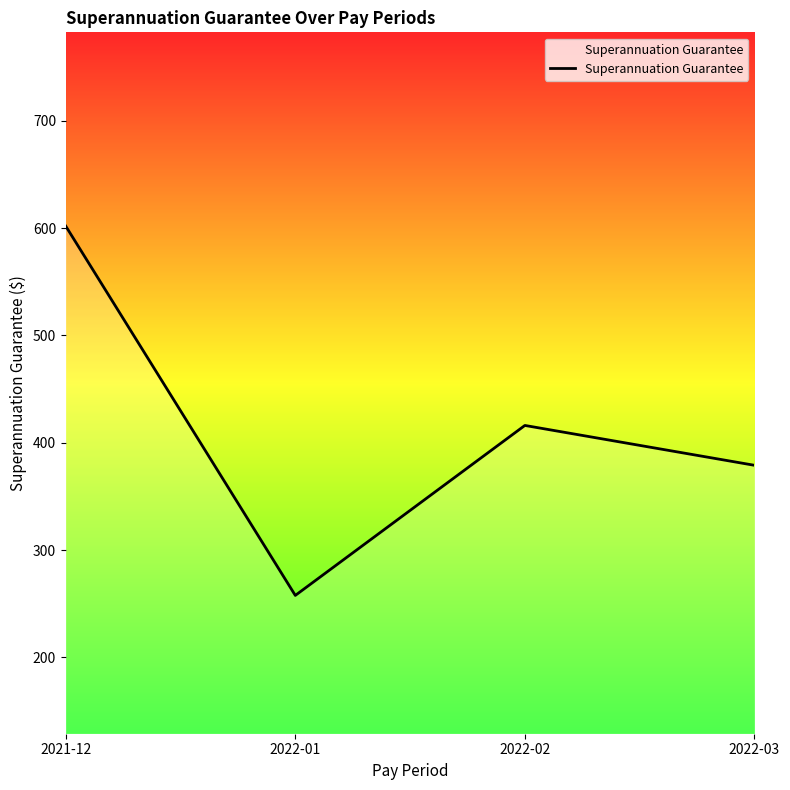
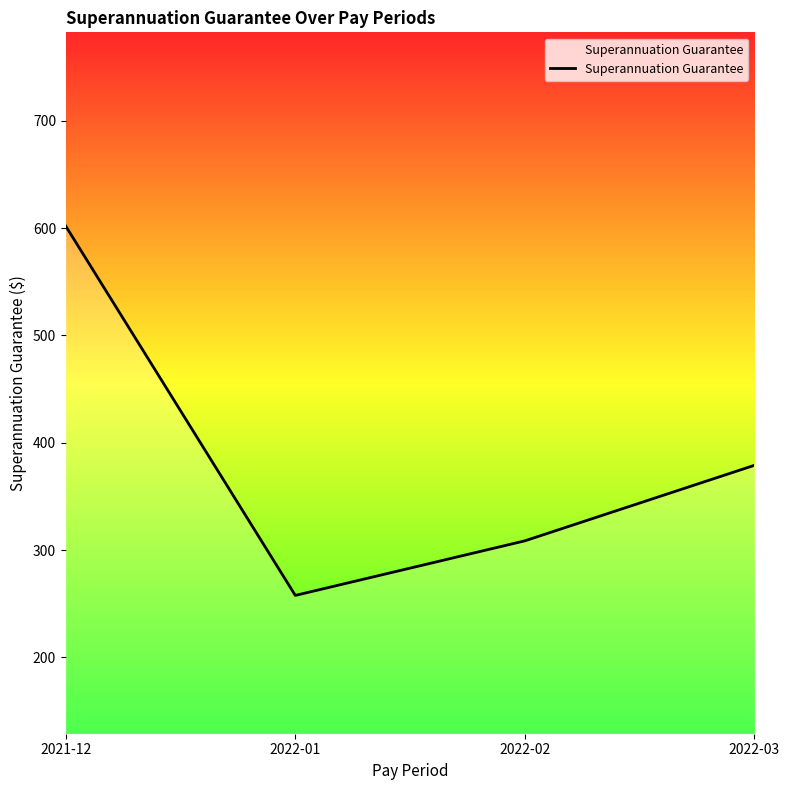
  {
    "2021-12": 602,
    "2022-01": 258,
-   "2022-02": 416,
+   "2022-02": 309,
    "2022-03": 379
  }
